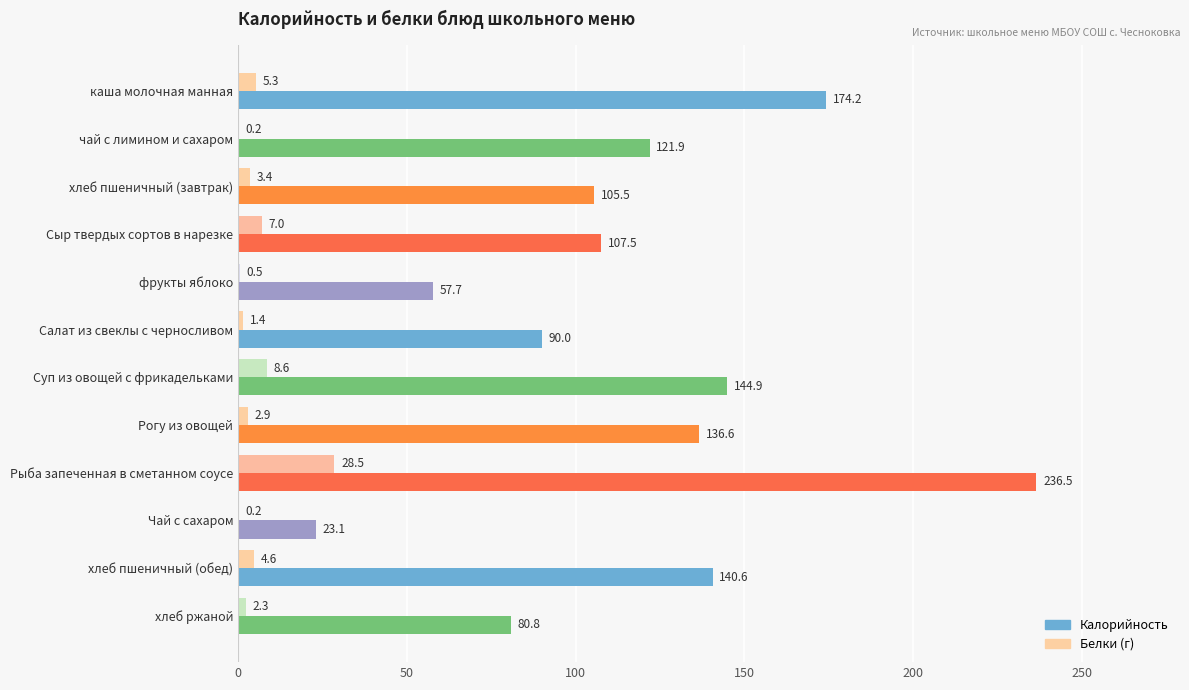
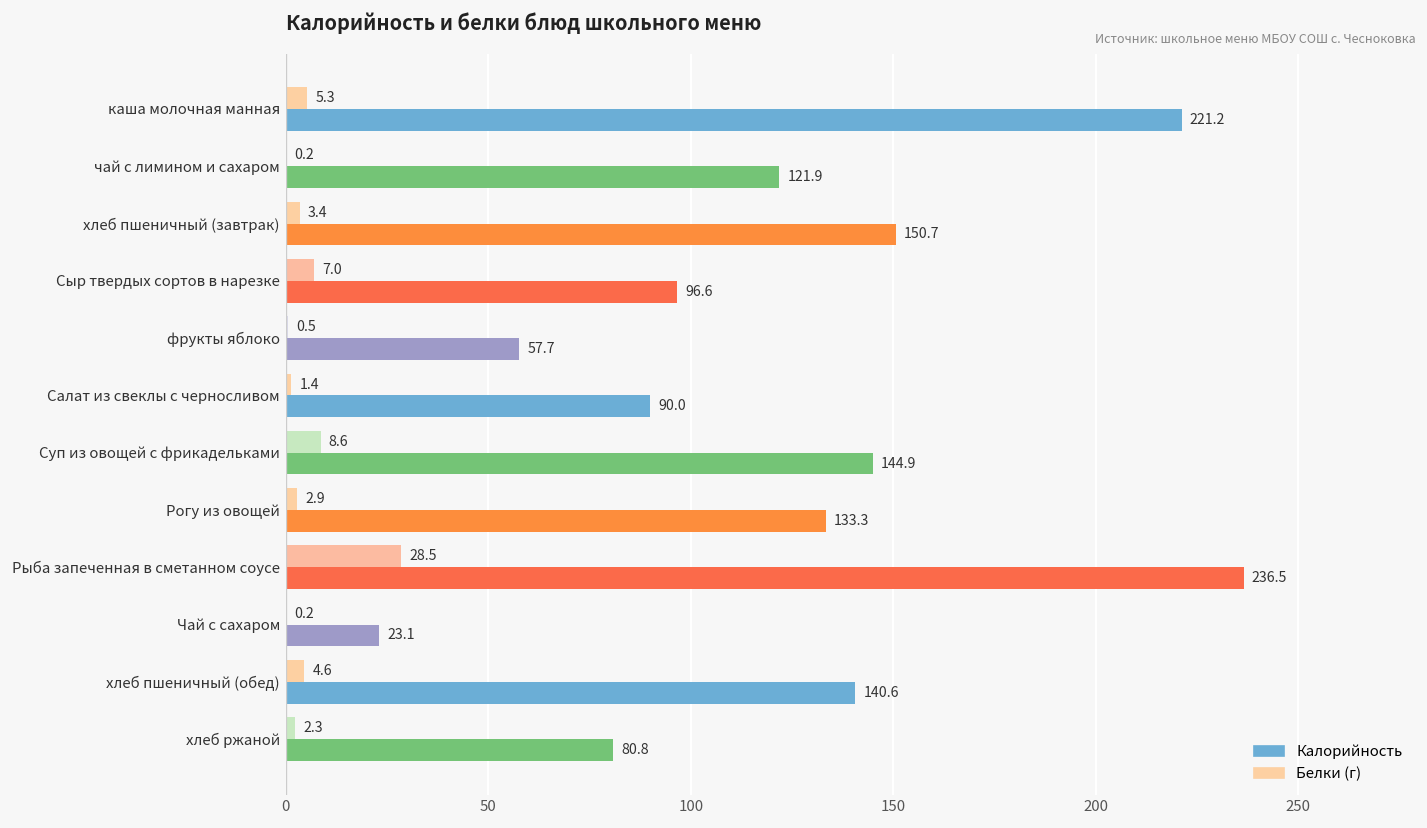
  {
    "Калорийность": {
-     "каша молочная манная": 174.2,
+     "каша молочная манная": 221.2,
      "чай с лимином и сахаром": 121.9,
-     "хлеб пшеничный (завтрак)": 105.5,
-     "Сыр твердых сортов в нарезке": 107.5,
+     "хлеб пшеничный (завтрак)": 150.7,
+     "Сыр твердых сортов в нарезке": 96.6,
      "фрукты яблоко": 57.7,
      "Салат из свеклы с черносливом": 90.0,
      "Суп из овощей с фрикадельками": 144.9,
-     "Рогу из овощей": 136.6,
+     "Рогу из овощей": 133.3,
      "Рыба запеченная в сметанном соусе": 236.5,
      "Чай с сахаром": 23.1,
      "хлеб пшеничный (обед)": 140.6,
      "хлеб ржаной": 80.8
    }
  }
